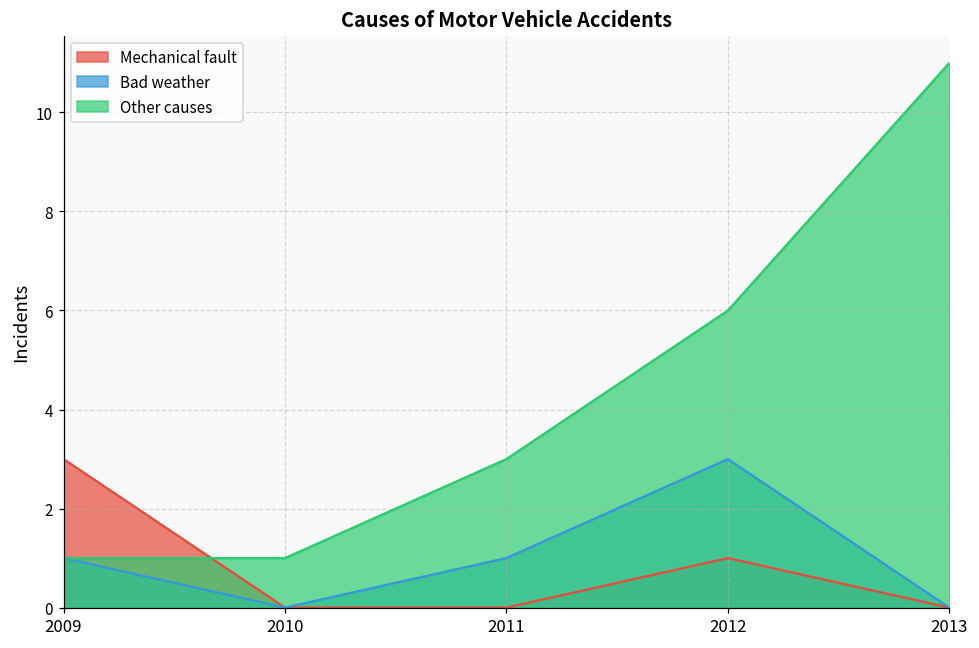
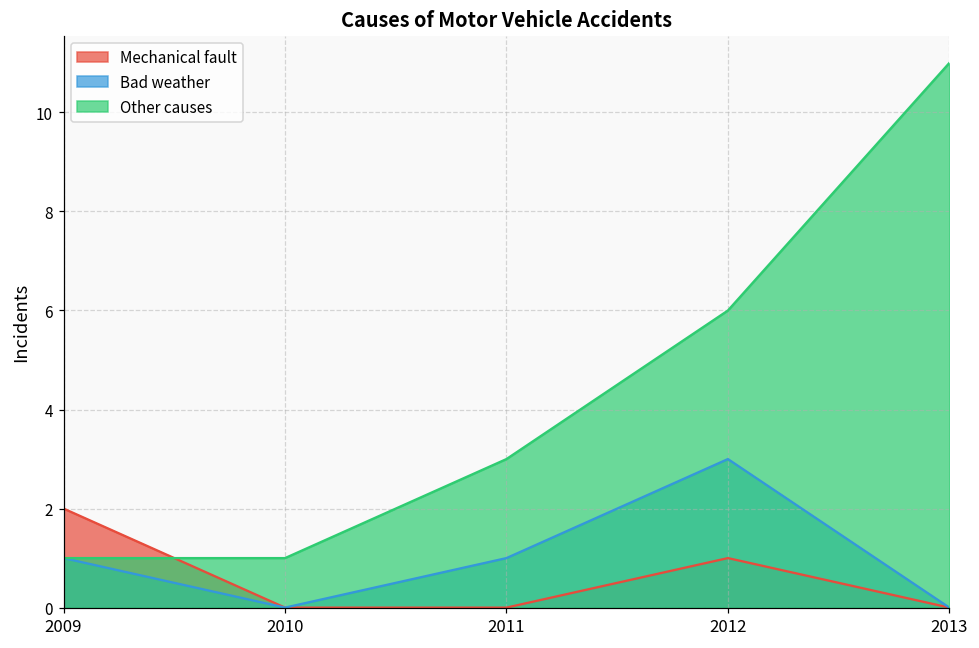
  {
    "Mechanical fault": {
-     "2009": 3,
+     "2009": 2,
      "2011": 0,
      "2012": 1
    },
    "Bad weather": {
      "2011": 1,
      "2012": 3
    },
    "Other causes": {
      "2010": 1,
      "2011": 3,
      "2012": 6,
      "2013": 11
    }
  }
